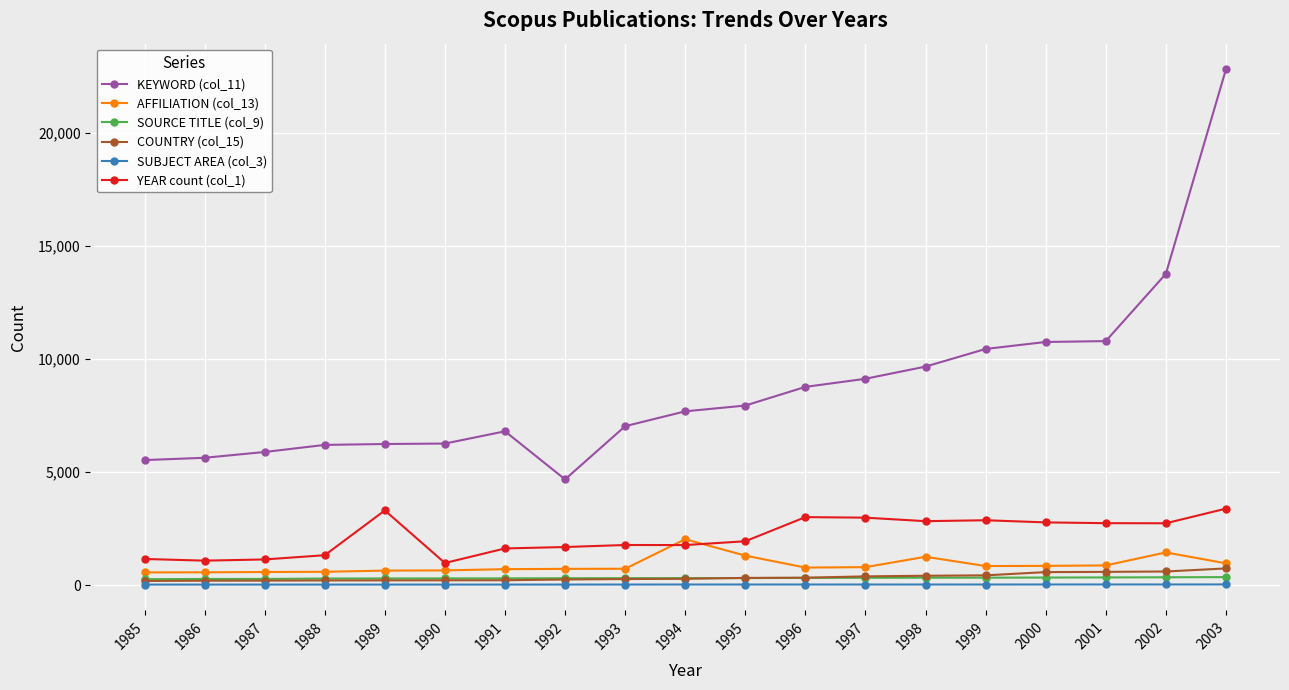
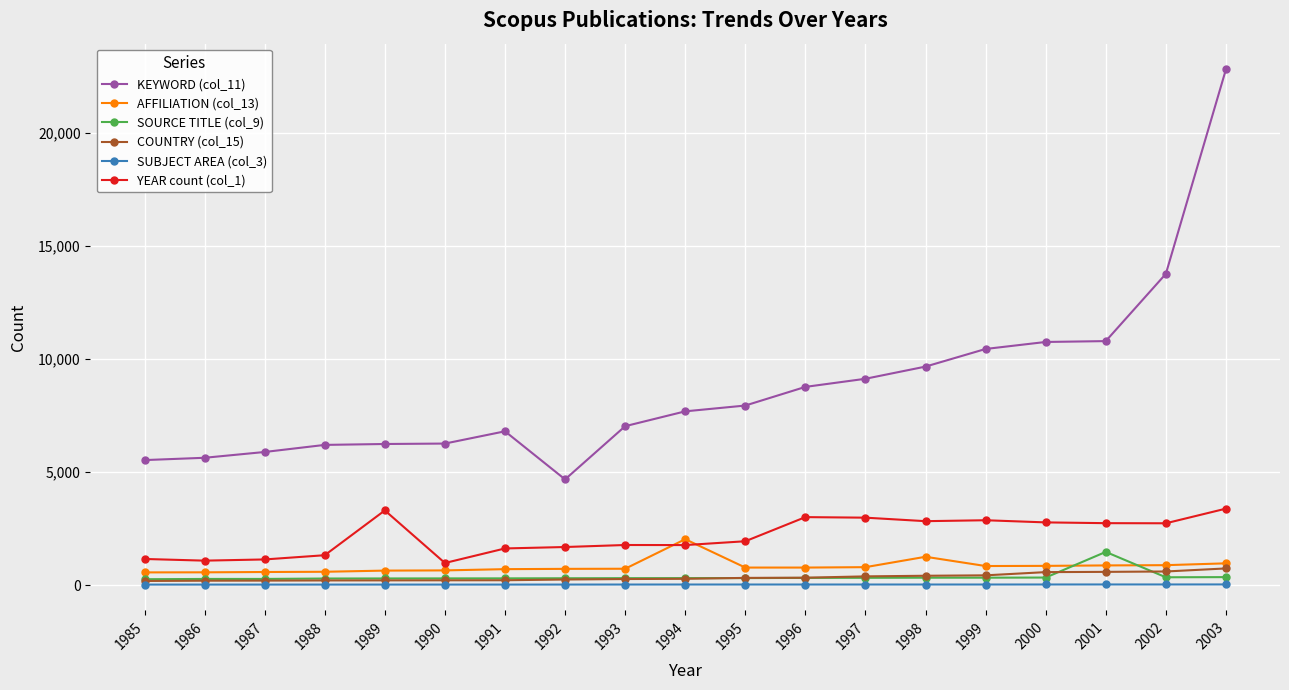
  {
    "KEYWORD (col_11)": {
      "1985": "5,500",
      "1986": "5,600",
      "1987": "5,900",
      "1988": "6,200",
      "1989": "6,200",
      "1990": "6,300",
      "1991": "6,800",
      "1992": "4,700",
      "1993": "7,000",
      "1994": "7,700",
      "1995": "7,900",
      "1996": "8,800",
      "1997": "9,100",
      "1998": "9,700",
      "1999": "10,400",
      "2000": "10,800",
      "2001": "10,800",
      "2002": "13,800",
      "2003": "22,800"
    },
    "AFFILIATION (col_13)": {
      "1985": "600",
      "1986": "600",
      "1987": "600",
      "1988": "600",
      "1989": "700",
      "1990": "700",
      "1991": "700",
      "1992": "700",
      "1993": "700",
      "1994": "2,000",
-     "1995": "1,300",
+     "1995": "800",
      "1996": "800",
      "1997": "800",
      "1998": "1,300",
      "1999": "900",
      "2000": "900",
      "2001": "900",
-     "2002": "1,500",
+     "2002": "900",
      "2003": "1,000"
    },
    "SOURCE TITLE (col_9)": {
      "2000": "300",
-     "2001": "300",
+     "2001": "1,500",
      "2002": "400",
      "2003": "400"
    },
    "COUNTRY (col_15)": {
      "2000": "600",
      "2001": "600",
      "2002": "600",
      "2003": "700"
    },
    "SUBJECT AREA (col_3)": {
      "1985": "0",
      "1986": "0",
      "1987": "0",
      "1988": "0",
      "1989": "0",
      "1990": "0",
      "1991": "0",
      "1992": "0",
      "1993": "0",
      "1994": "0",
      "1995": "0",
      "1996": "0",
      "1997": "0",
      "1998": "0",
      "1999": "0",
      "2000": "0",
      "2001": "0",
      "2002": "0",
      "2003": "0"
    },
    "YEAR count (col_1)": {
      "1985": "1,200",
      "1986": "1,100",
      "1987": "1,100",
      "1988": "1,300",
      "1989": "3,300",
      "1990": "1,000",
      "1991": "1,600",
      "1992": "1,700",
      "1993": "1,800",
      "1994": "1,800",
      "1995": "1,900",
      "1996": "3,000",
      "1997": "3,000",
      "1998": "2,800",
      "1999": "2,900",
      "2000": "2,800",
      "2001": "2,700",
      "2002": "2,700",
      "2003": "3,400"
    }
  }
